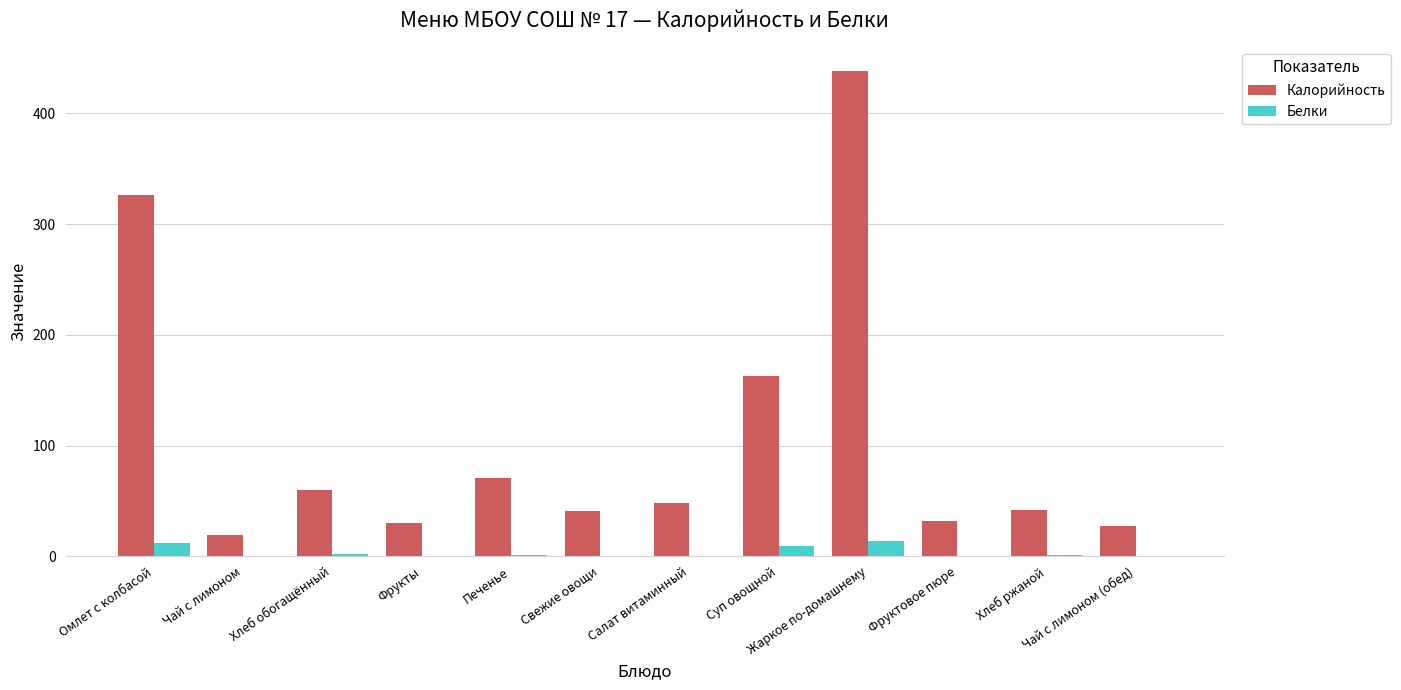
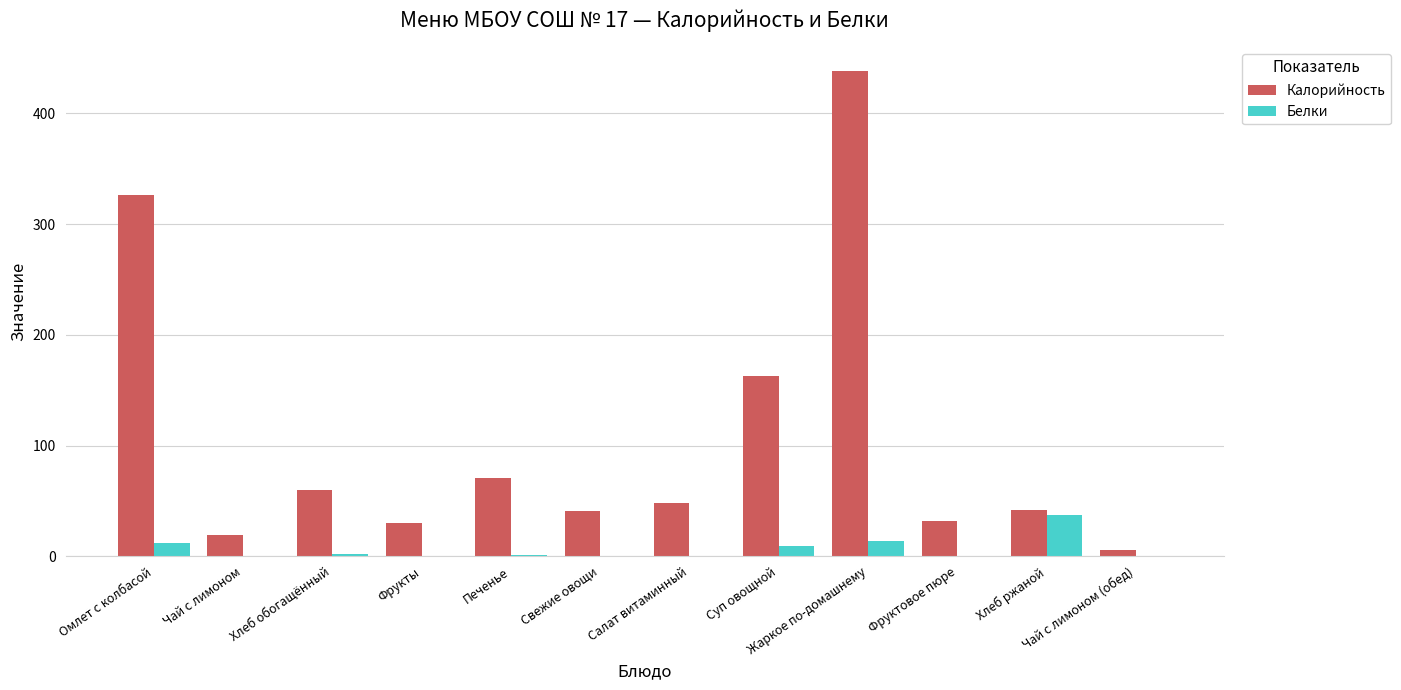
  {
    "Калорийность": {
      "Омлет с колбасой": 326,
      "Чай с лимоном": 19,
      "Хлеб обогащённый": 60,
      "Фрукты": 30,
      "Печенье": 71,
      "Свежие овощи": 41,
      "Салат витаминный": 48,
      "Суп овощной": 163,
      "Жаркое по-домашнему": 438,
      "Фруктовое пюре": 32,
      "Хлеб ржаной": 42,
-     "Чай с лимоном (обед)": 27
+     "Чай с лимоном (обед)": 6
    },
    "Белки": {
      "Омлет с колбасой": 12,
      "Чай с лимоном": 0,
      "Фрукты": 0,
      "Свежие овощи": 0,
      "Салат витаминный": 0,
      "Суп овощной": 9,
      "Жаркое по-домашнему": 14,
      "Фруктовое пюре": 0,
-     "Хлеб ржаной": 1,
+     "Хлеб ржаной": 37,
      "Чай с лимоном (обед)": 0
    }
  }
